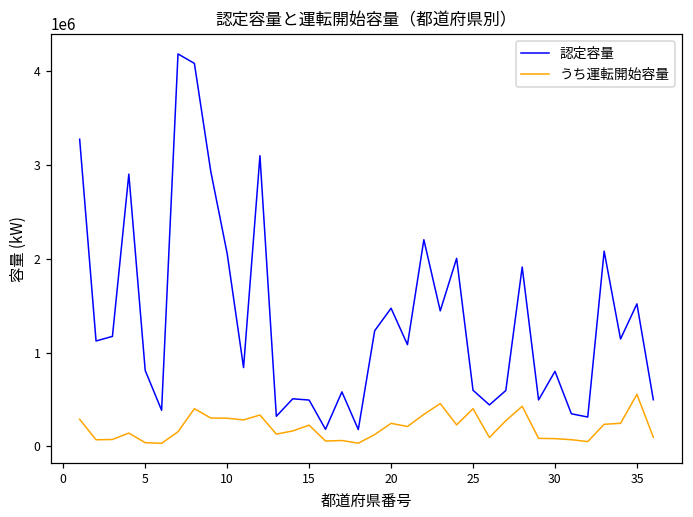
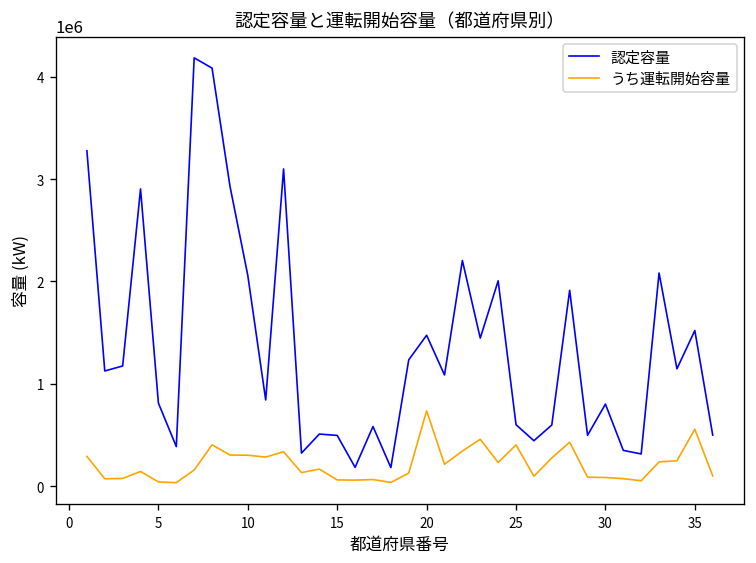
  {
    "認定容量": {
      "5": 800000,
      "10": 2100000,
      "15": 500000,
      "20": 1500000,
      "25": 600000,
      "30": 800000,
      "35": 1500000
    },
    "うち運転開始容量": {
      "5": 0,
      "10": 300000,
-     "15": 200000,
-     "20": 200000,
+     "15": 100000,
+     "20": 700000,
      "25": 400000,
      "30": 100000,
      "35": 600000
    }
  }
